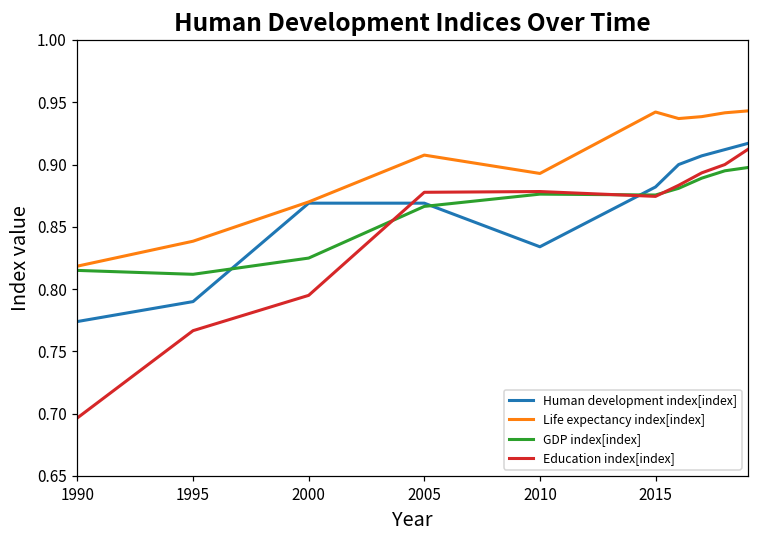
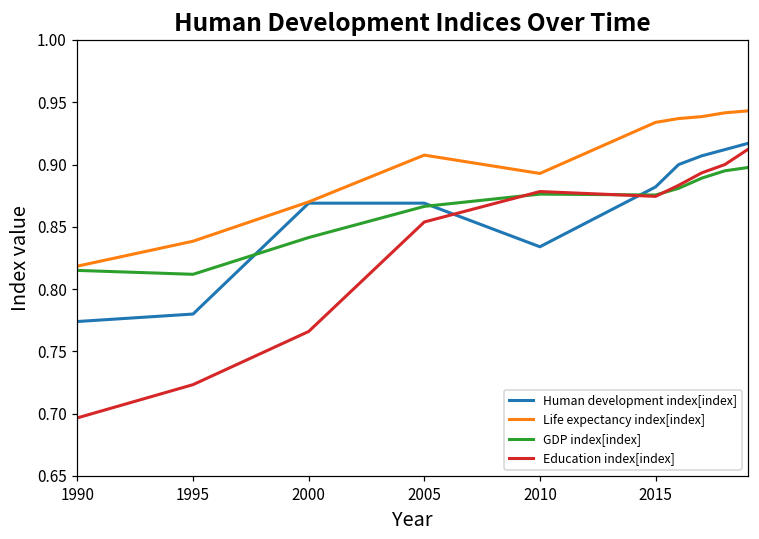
  {
    "Human development index[index]": {
      "1990": 0.774,
-     "1995": 0.79,
+     "1995": 0.78,
      "2005": 0.87,
      "2010": 0.834,
      "2015": 0.88
    },
    "Life expectancy index[index]": {
      "1990": 0.818,
      "1995": 0.838,
      "2005": 0.908,
      "2010": 0.893,
-     "2015": 0.942
+     "2015": 0.934
    },
    "GDP index[index]": {
      "1990": 0.815,
      "1995": 0.812,
-     "2000": 0.825,
+     "2000": 0.841,
      "2005": 0.866
    },
    "Education index[index]": {
      "1990": 0.697,
-     "1995": 0.767,
-     "2000": 0.795,
-     "2005": 0.878
+     "1995": 0.723,
+     "2000": 0.766,
+     "2005": 0.854
    }
  }
